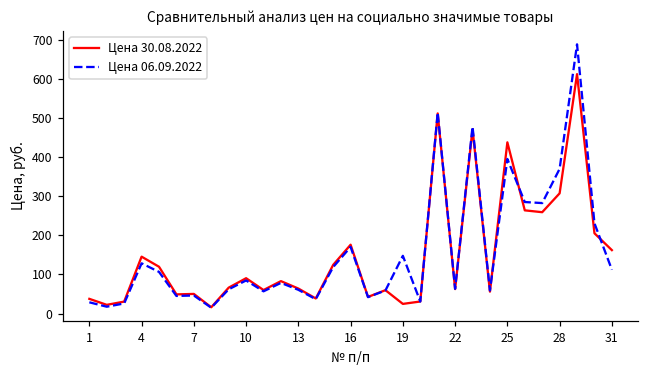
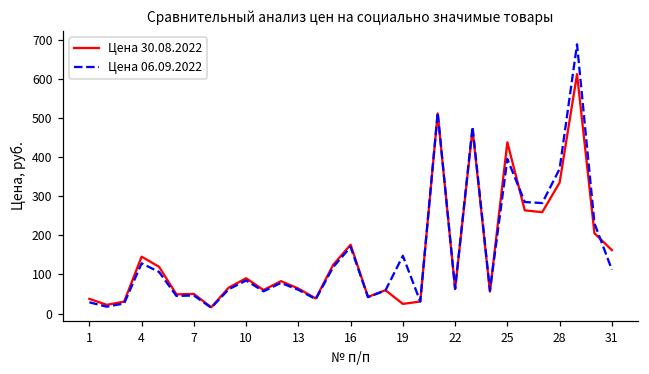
  {
    "Цена 30.08.2022": {
      "1": 40,
      "4": 150,
      "19": 20,
      "25": 440,
-     "28": 310,
+     "28": 340,
      "31": 160
    },
    "Цена 06.09.2022": {
      "1": 30,
      "4": 130,
      "19": 150,
      "25": 400,
      "28": 370,
      "31": 110
    }
  }
